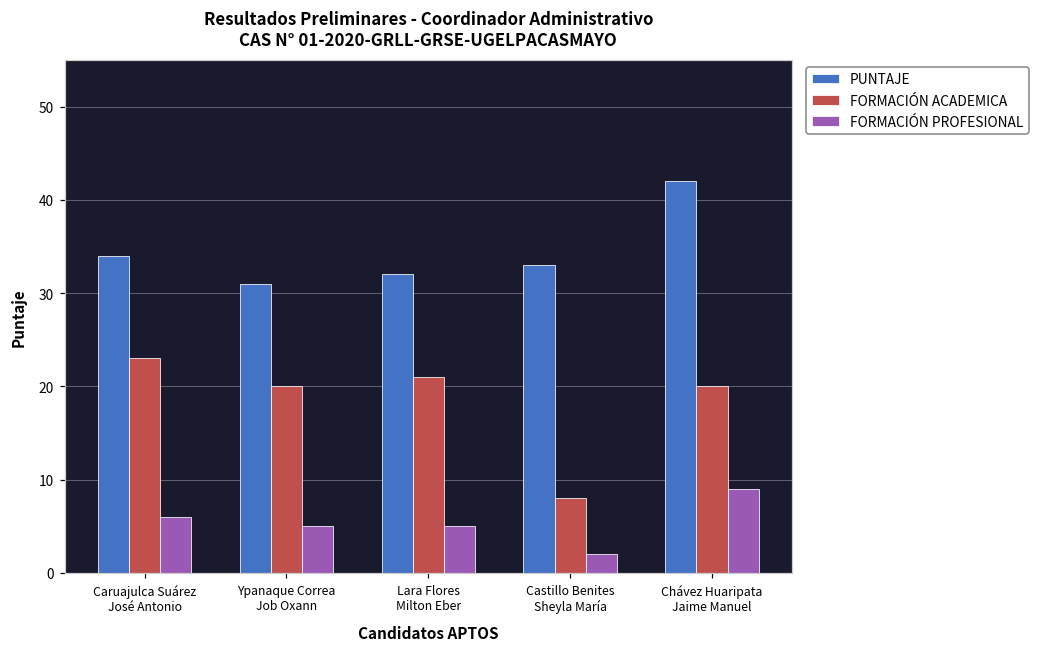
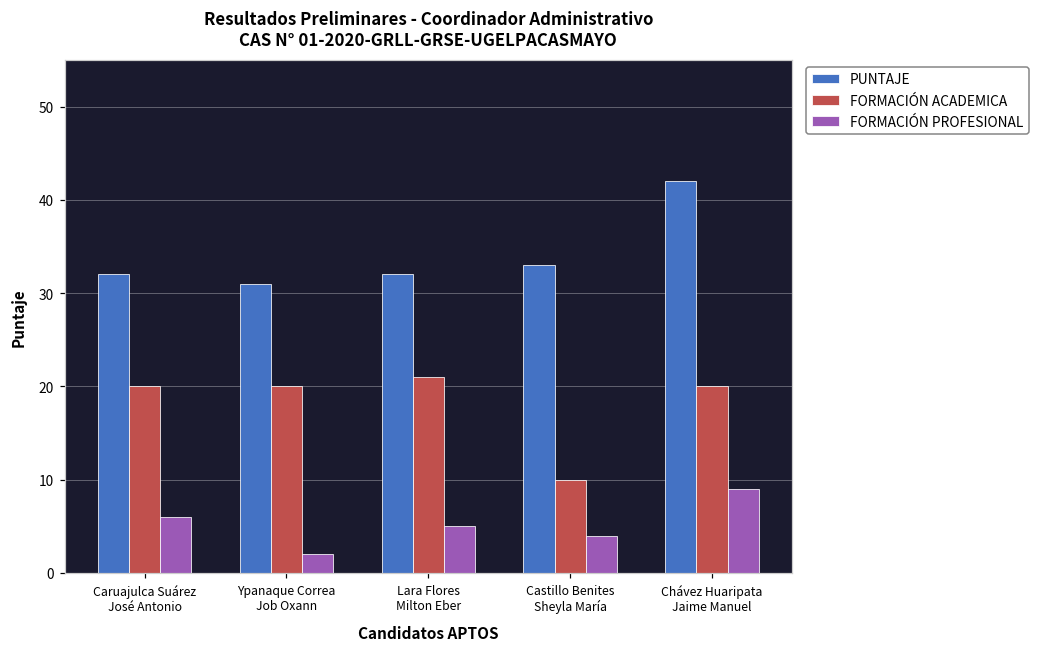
  {
    "PUNTAJE": {
-     "Caruajulca Suárez José Antonio": 34,
+     "Caruajulca Suárez José Antonio": 32,
      "Ypanaque Correa Job Oxann": 31,
      "Lara Flores Milton Eber": 32,
      "Castillo Benites Sheyla María": 33,
      "Chávez Huaripata Jaime Manuel": 42
    },
    "FORMACIÓN ACADEMICA": {
-     "Caruajulca Suárez José Antonio": 23,
+     "Caruajulca Suárez José Antonio": 20,
      "Ypanaque Correa Job Oxann": 20,
      "Lara Flores Milton Eber": 21,
-     "Castillo Benites Sheyla María": 8,
+     "Castillo Benites Sheyla María": 10,
      "Chávez Huaripata Jaime Manuel": 20
    },
    "FORMACIÓN PROFESIONAL": {
      "Caruajulca Suárez José Antonio": 6,
-     "Ypanaque Correa Job Oxann": 5,
+     "Ypanaque Correa Job Oxann": 2,
      "Lara Flores Milton Eber": 5,
-     "Castillo Benites Sheyla María": 2,
+     "Castillo Benites Sheyla María": 4,
      "Chávez Huaripata Jaime Manuel": 9
    }
  }
